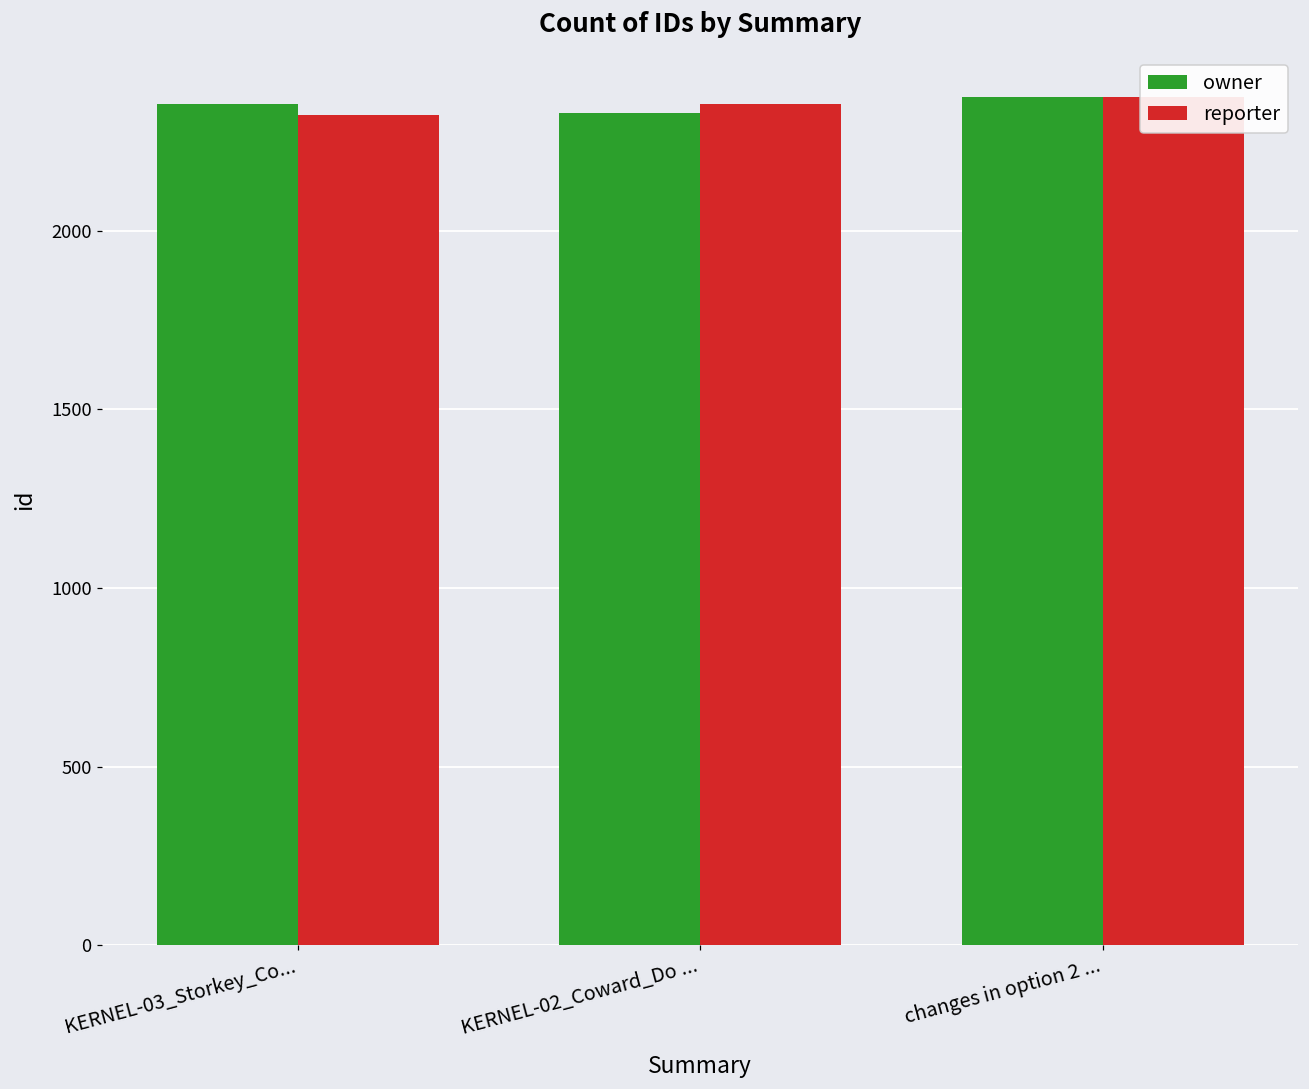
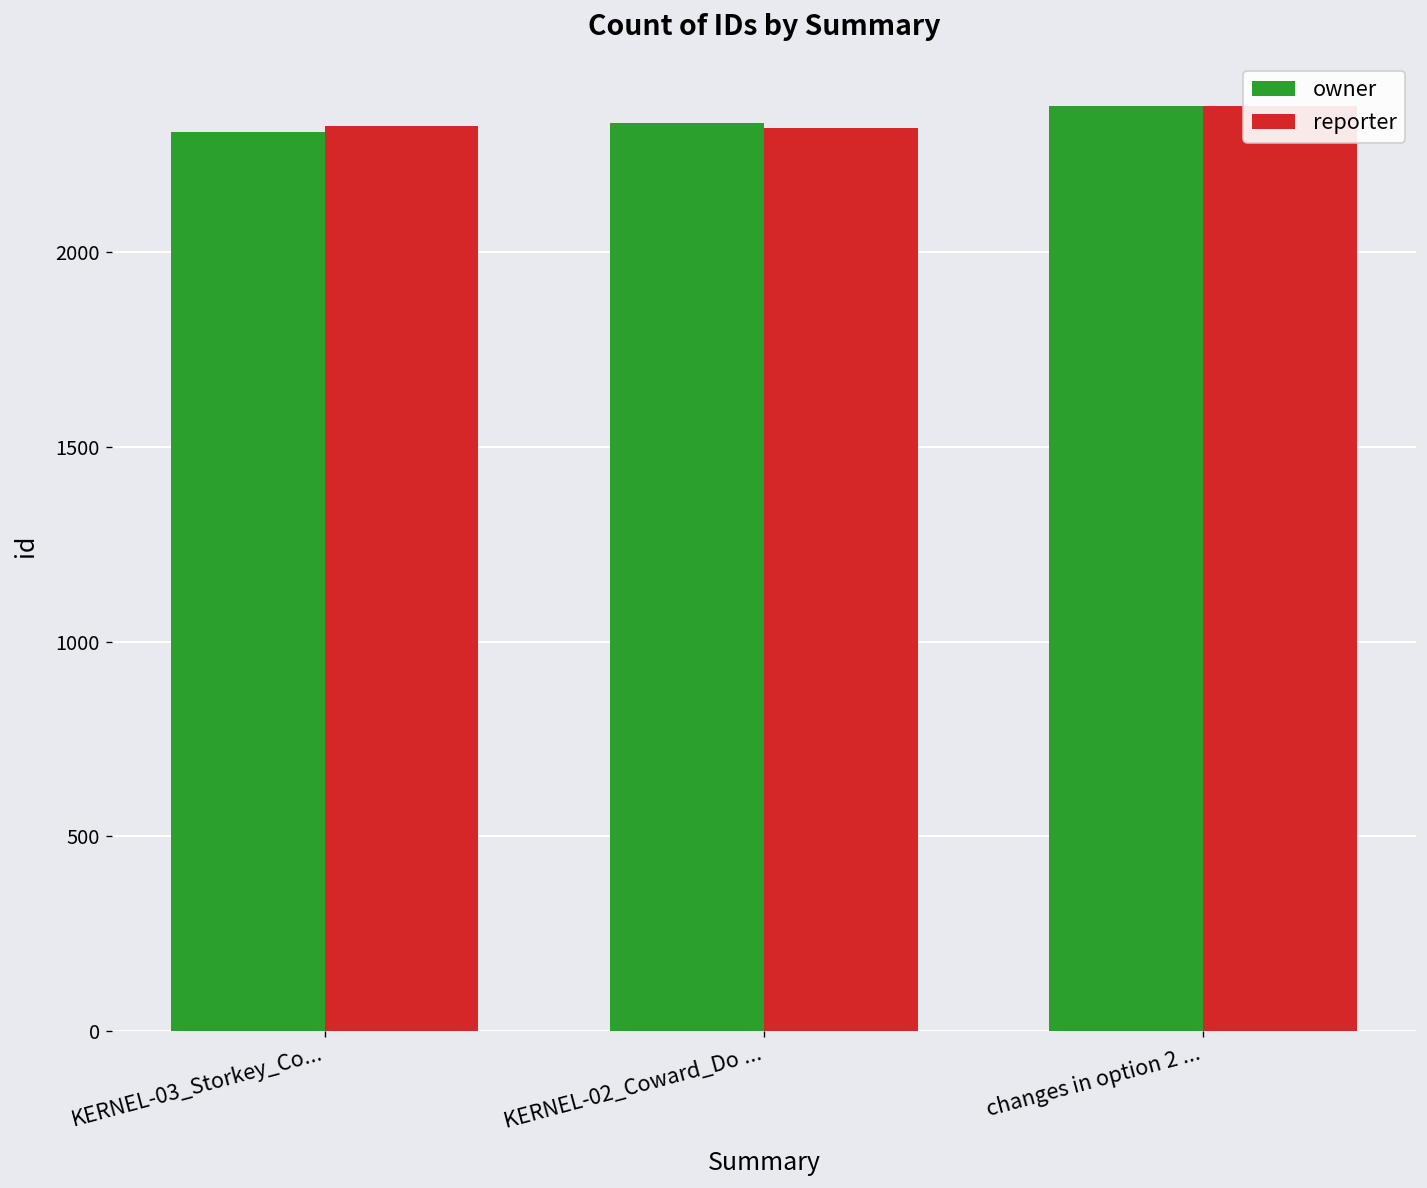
  {
    "owner": {
-     "KERNEL-03_Storkey_Co...": 2360,
+     "KERNEL-03_Storkey_Co...": 2310,
      "KERNEL-02_Coward_Do ...": 2330,
      "changes in option 2 ...": 2370
    },
    "reporter": {
      "KERNEL-03_Storkey_Co...": 2320,
-     "KERNEL-02_Coward_Do ...": 2360
+     "KERNEL-02_Coward_Do ...": 2320
    }
  }
